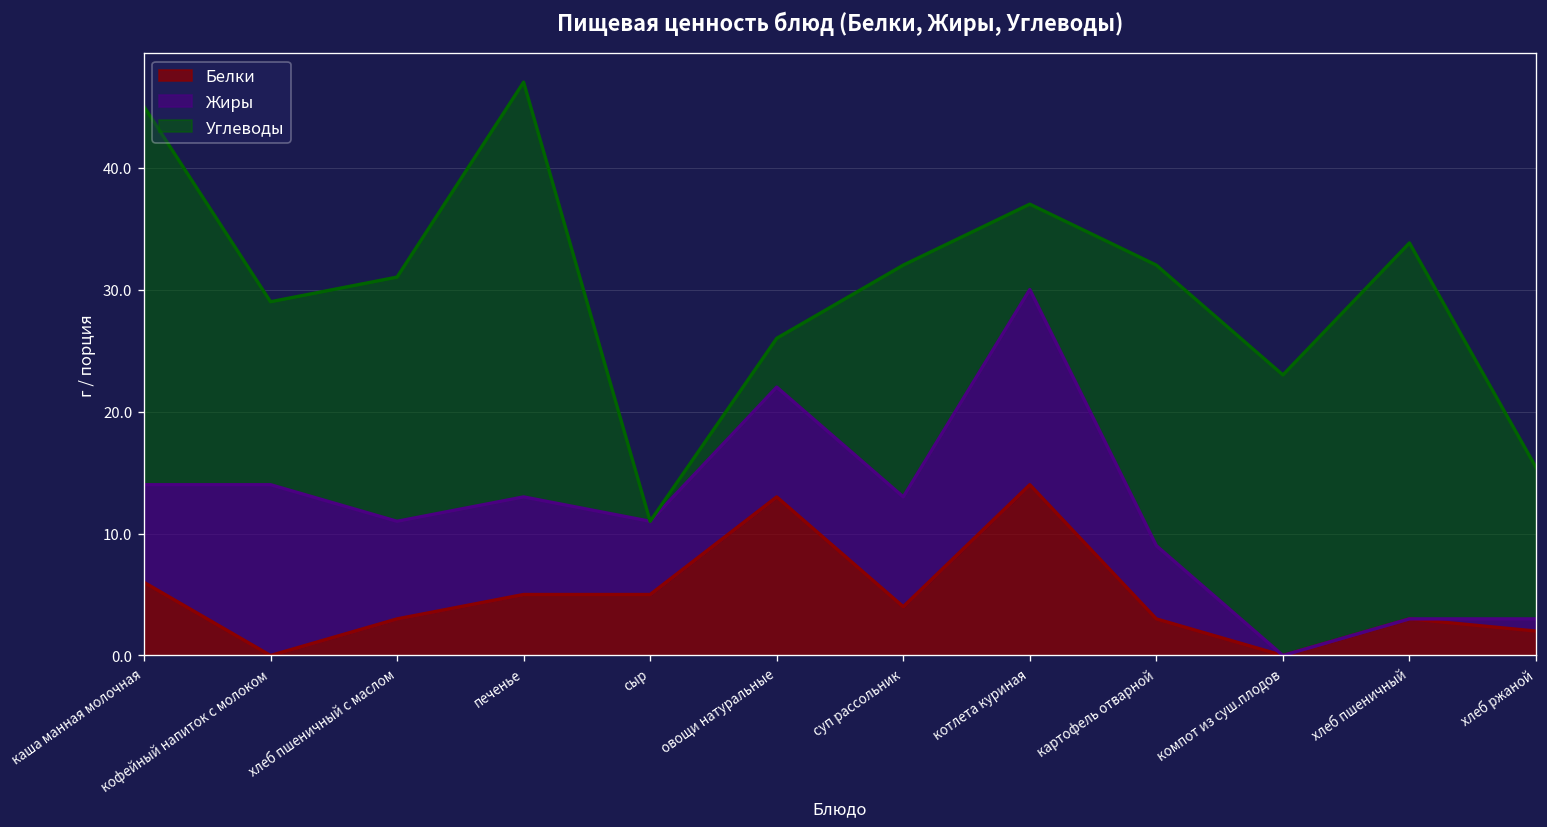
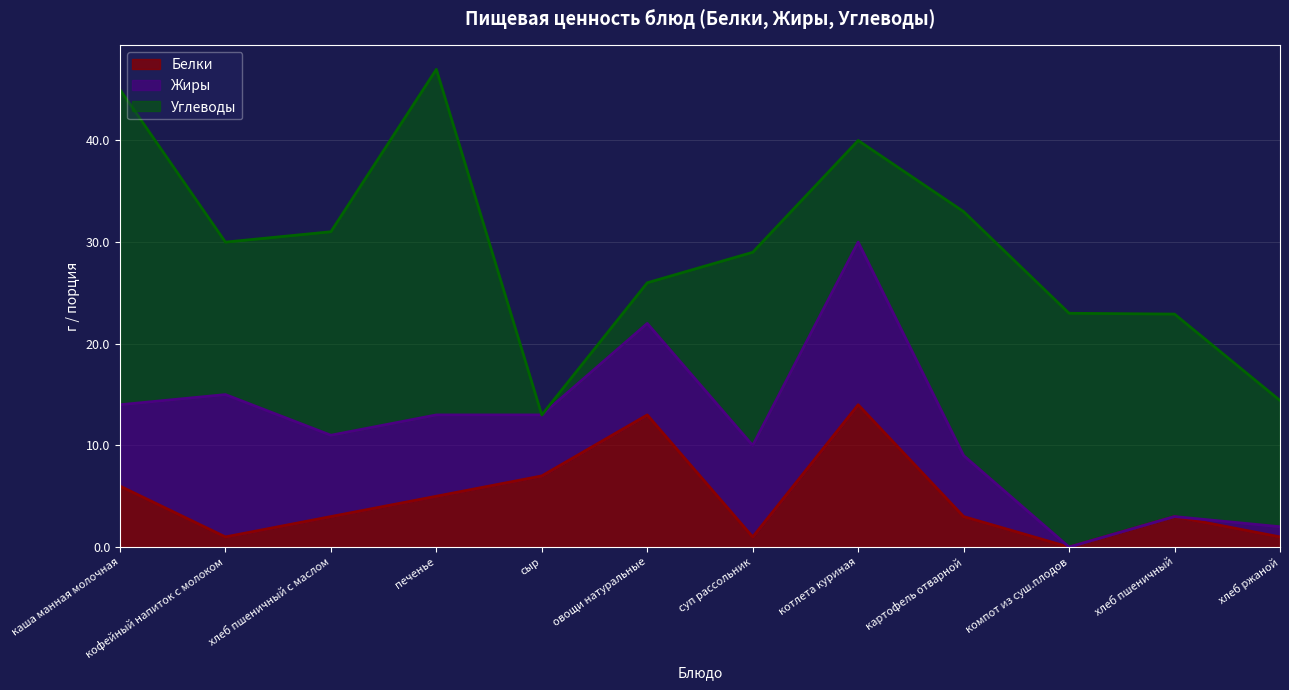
  {
    "Белки": {
      "каша манная молочная": 6,
-     "кофейный напиток с молоком": 0,
+     "кофейный напиток с молоком": 1,
      "хлеб пшеничный с маслом": 3,
      "печенье": 5,
-     "сыр": 5,
+     "сыр": 7,
      "овощи натуральные": 13,
-     "суп рассольник": 4,
+     "суп рассольник": 1,
      "котлета куриная": 14,
      "картофель отварной": 3,
-     "хлеб ржаной": 2
+     "хлеб ржаной": 1
    },
    "Жиры": {
      "каша манная молочная": 8.0,
      "кофейный напиток с молоком": 14.0,
      "хлеб пшеничный с маслом": 8.0,
      "печенье": 8.0,
      "овощи натуральные": 9.0,
      "суп рассольник": 9.0,
      "котлета куриная": 16.0,
      "картофель отварной": 6.0,
      "хлеб ржаной": 1.0
    },
    "Углеводы": {
      "каша манная молочная": 31.0,
      "кофейный напиток с молоком": 15.0,
      "хлеб пшеничный с маслом": 20.0,
      "печенье": 34.0,
      "овощи натуральные": 4.0,
      "суп рассольник": 19.0,
-     "котлета куриная": 7,
-     "картофель отварной": 23,
+     "котлета куриная": 10,
+     "картофель отварной": 24,
      "компот из суш.плодов": 23.0,
-     "хлеб пшеничный": 30.8,
+     "хлеб пшеничный": 19.9,
      "хлеб ржаной": 12.4
    }
  }
